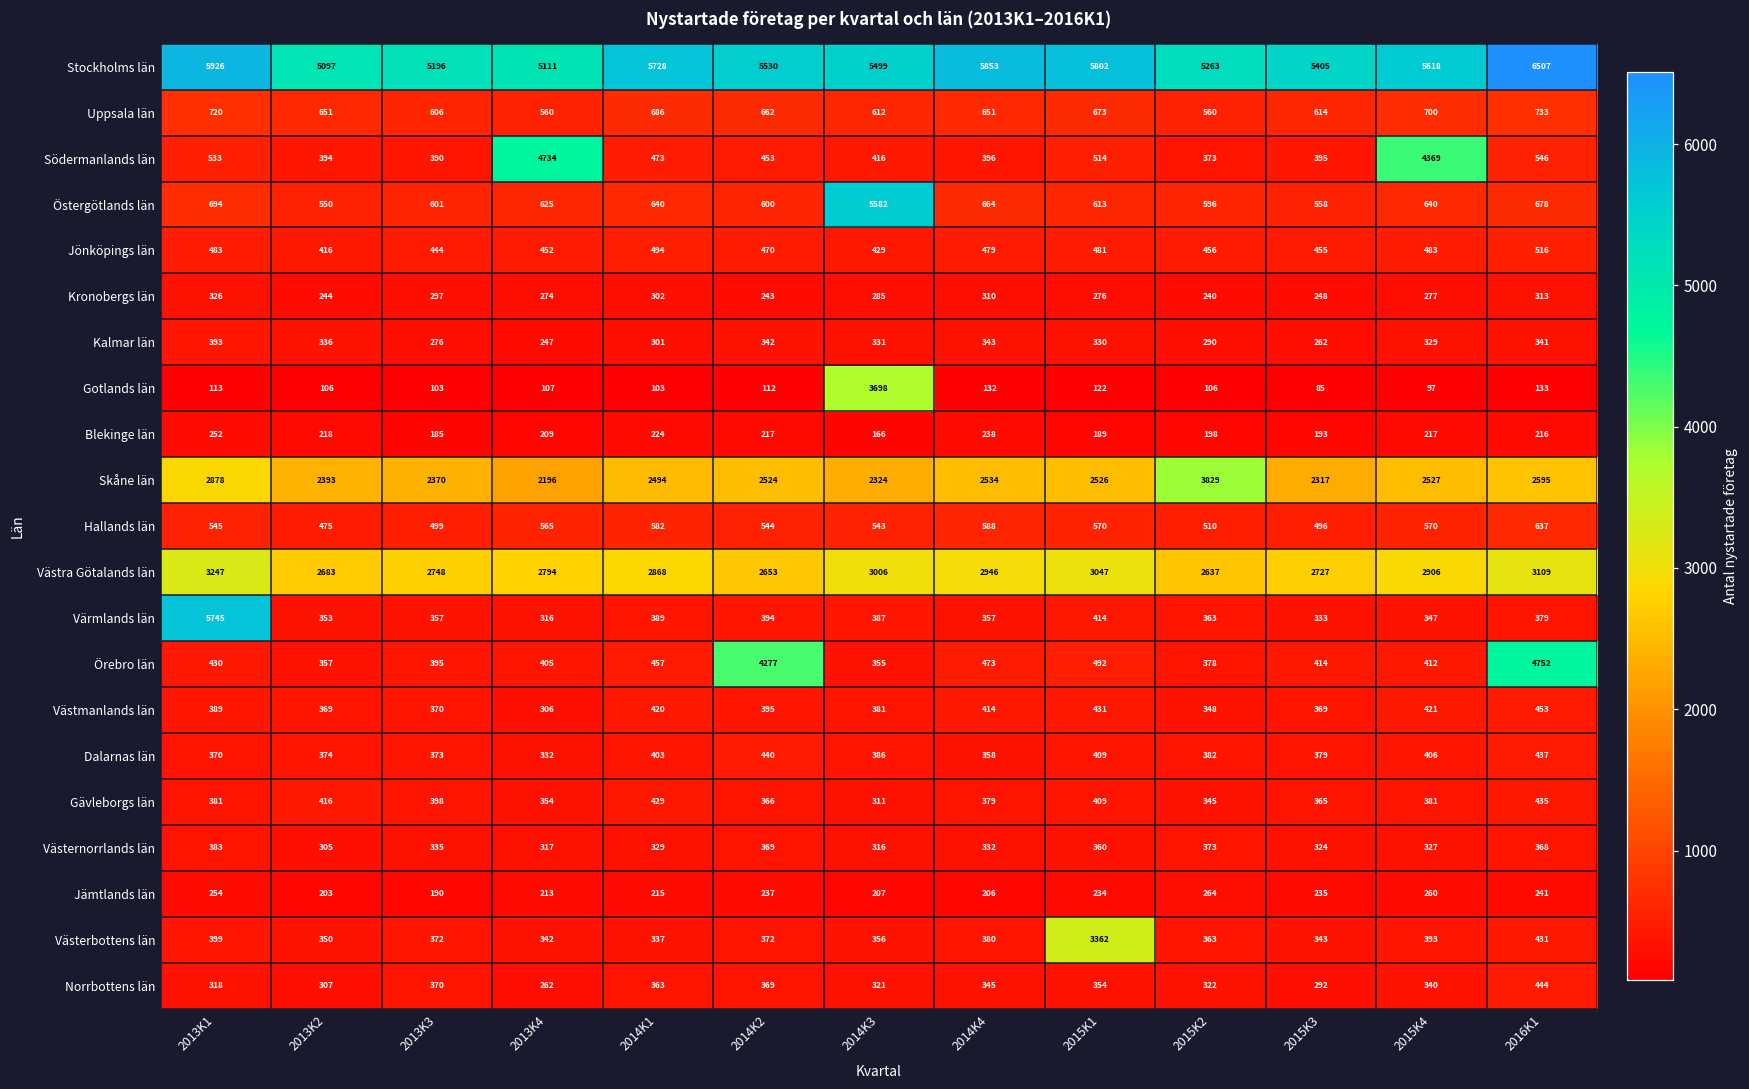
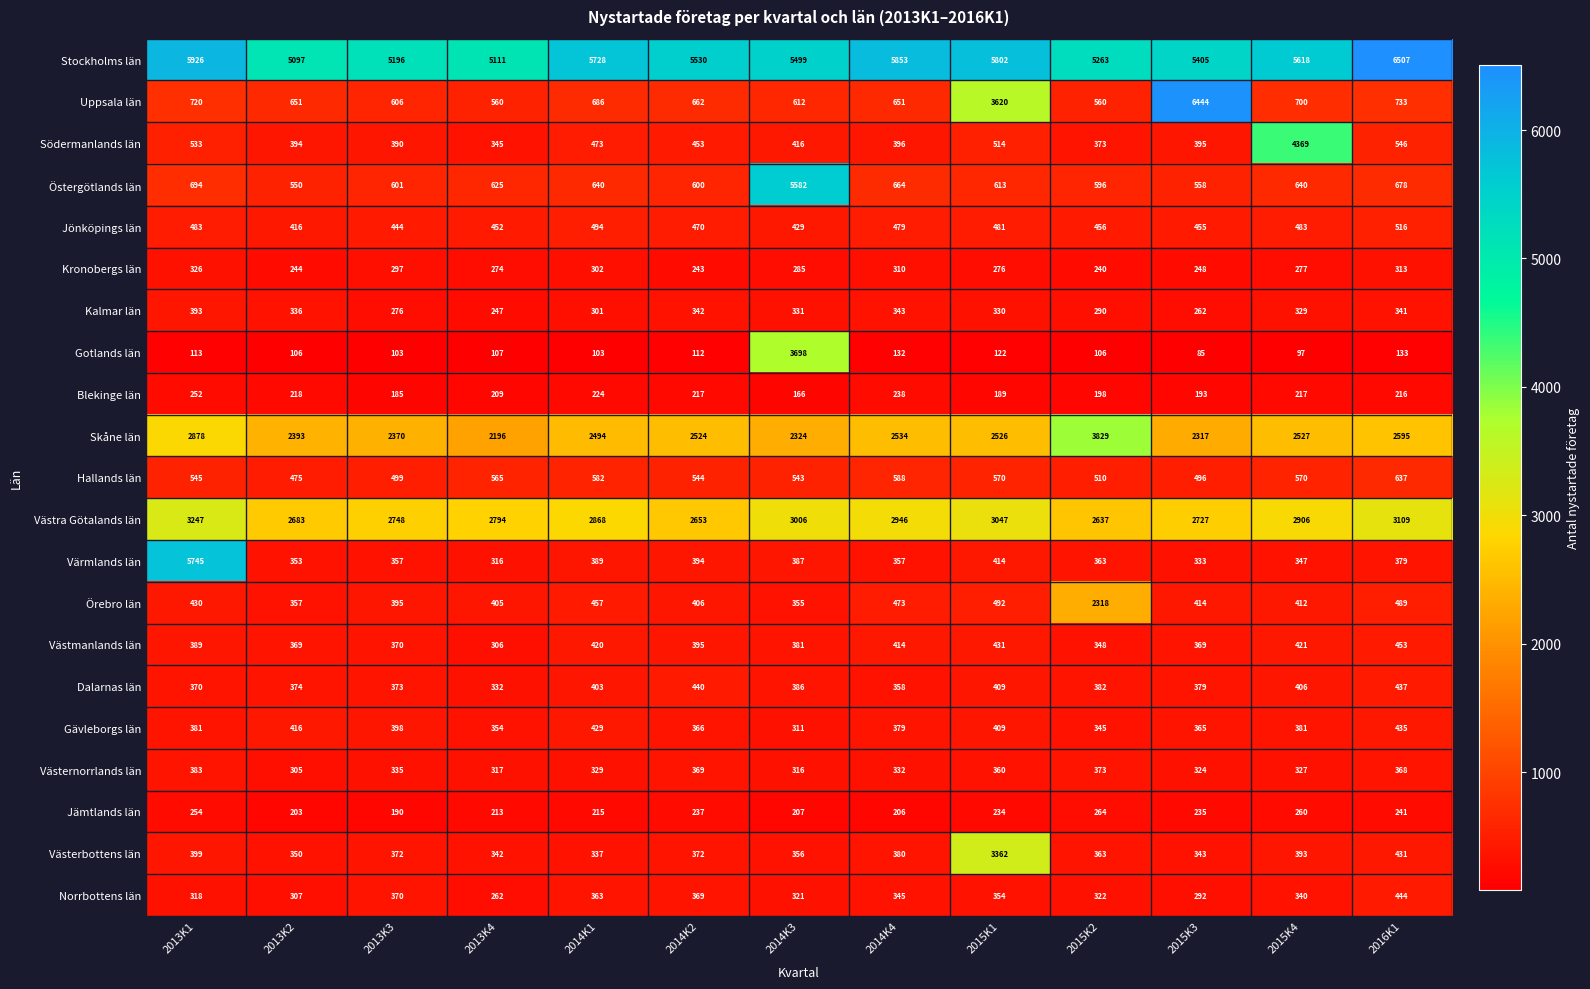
  {
    "Uppsala län": {
      "2013K1": 720,
      "2013K2": 651,
      "2013K3": 606,
      "2013K4": 560,
      "2014K1": 686,
      "2014K2": 662,
      "2014K3": 612,
      "2014K4": 651,
-     "2015K1": 673,
+     "2015K1": 3620,
      "2015K2": 560,
-     "2015K3": 614,
+     "2015K3": 6444,
      "2015K4": 700,
      "2016K1": 733
    },
    "Södermanlands län": {
      "2013K1": 533,
      "2013K2": 394,
      "2013K3": 390,
-     "2013K4": 4734,
+     "2013K4": 345,
      "2014K1": 473,
      "2014K2": 453,
      "2014K3": 416,
      "2014K4": 396,
      "2015K1": 514,
      "2015K2": 373,
      "2015K3": 395,
      "2015K4": 4369,
      "2016K1": 546
    },
    "Örebro län": {
      "2013K1": 430,
      "2013K2": 357,
      "2013K3": 395,
      "2013K4": 405,
      "2014K1": 457,
-     "2014K2": 4277,
+     "2014K2": 406,
      "2014K3": 355,
      "2014K4": 473,
      "2015K1": 492,
-     "2015K2": 378,
+     "2015K2": 2318,
      "2015K3": 414,
      "2015K4": 412,
-     "2016K1": 4752
+     "2016K1": 489
    }
  }
